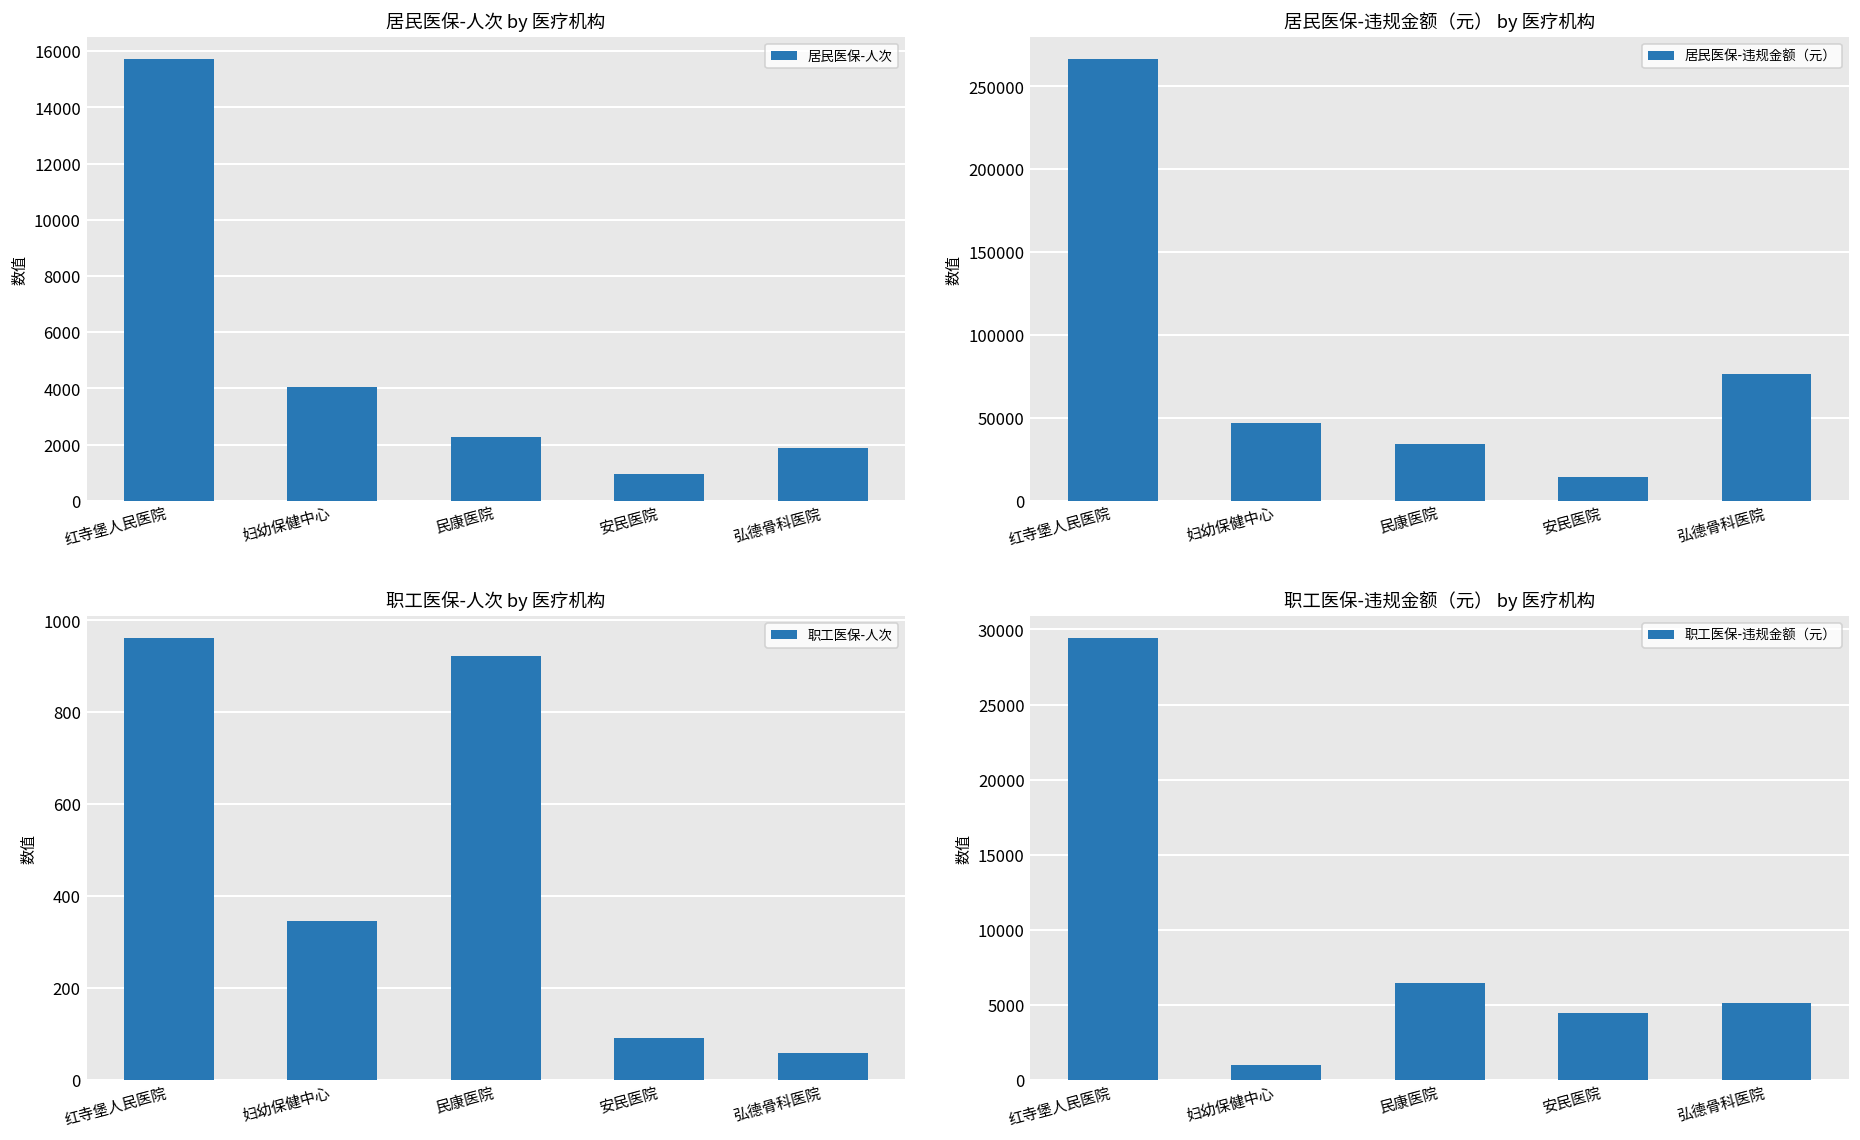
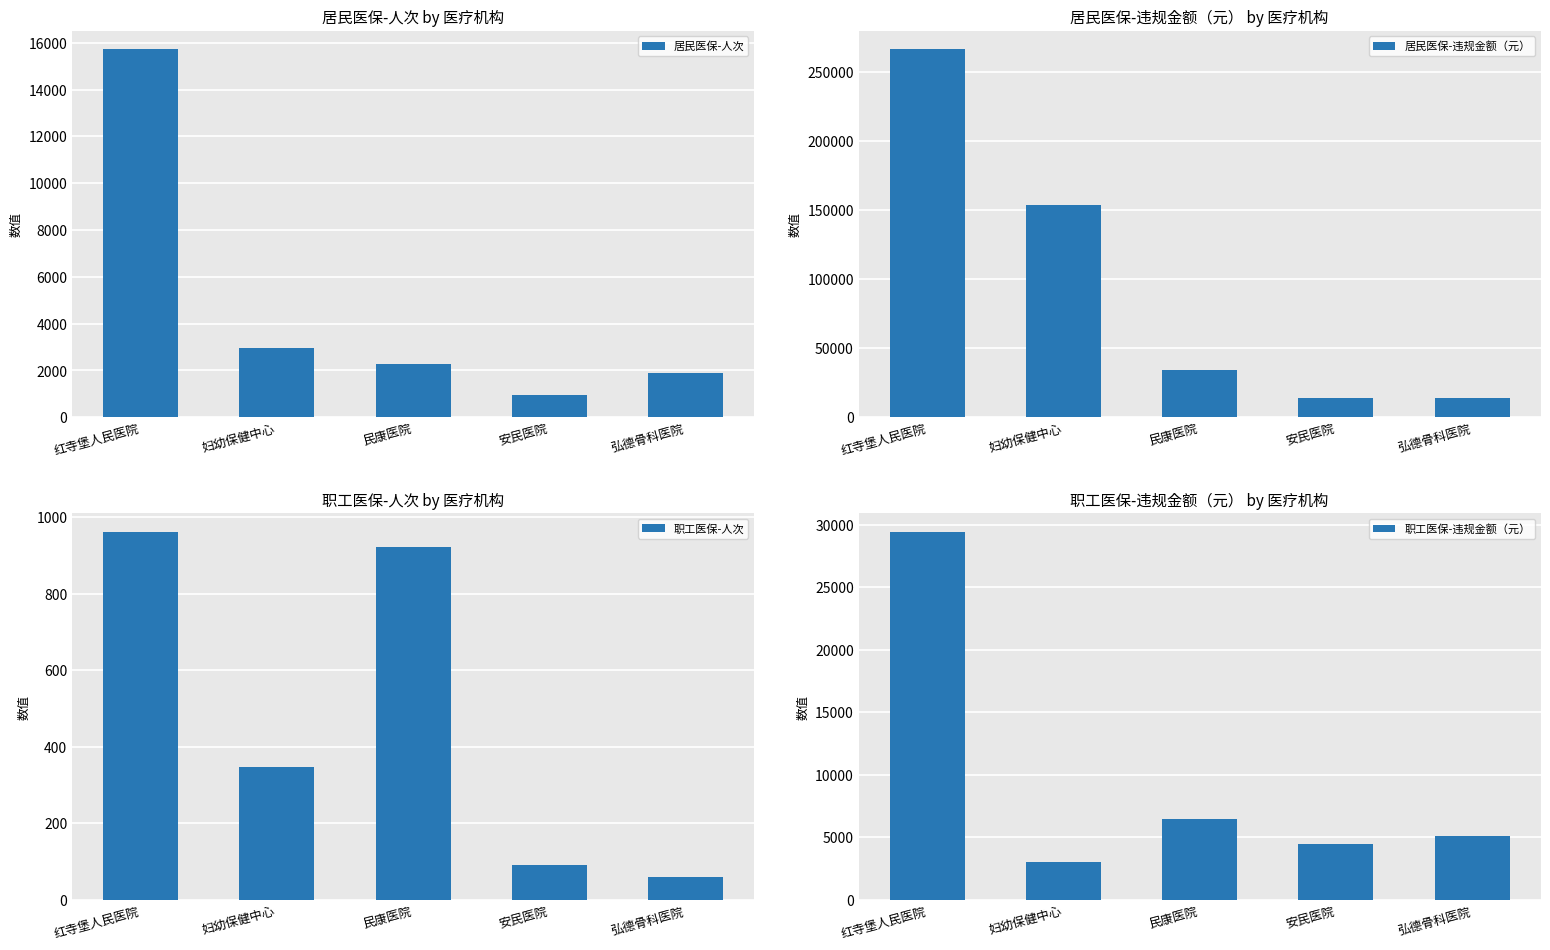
  {
    "居民医保-人次 by 医疗机构": {
      "红寺堡人民医院": 15700,
-     "妇幼保健中心": 4100,
+     "妇幼保健中心": 2900,
      "民康医院": 2300,
      "安民医院": 1000,
      "弘德骨科医院": 1900
    },
    "居民医保-违规金额（元） by 医疗机构": {
      "红寺堡人民医院": 266000,
-     "妇幼保健中心": 47000,
+     "妇幼保健中心": 154000,
      "民康医院": 34000,
      "安民医院": 14000,
-     "弘德骨科医院": 76000
+     "弘德骨科医院": 14000
    },
    "职工医保-人次 by 医疗机构": {
      "红寺堡人民医院": 960,
      "妇幼保健中心": 350,
      "民康医院": 920,
      "安民医院": 90,
      "弘德骨科医院": 60
    },
    "职工医保-违规金额（元） by 医疗机构": {
      "红寺堡人民医院": 29400,
-     "妇幼保健中心": 1000,
+     "妇幼保健中心": 3100,
      "民康医院": 6500,
      "安民医院": 4500,
      "弘德骨科医院": 5100
    }
  }
